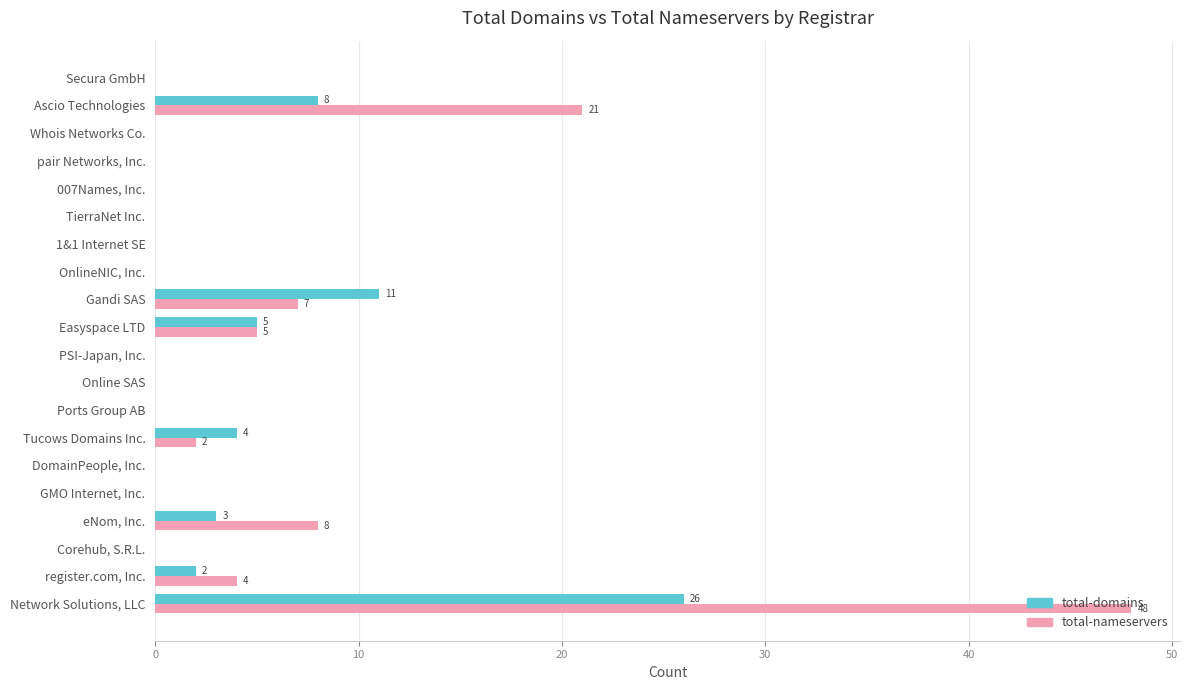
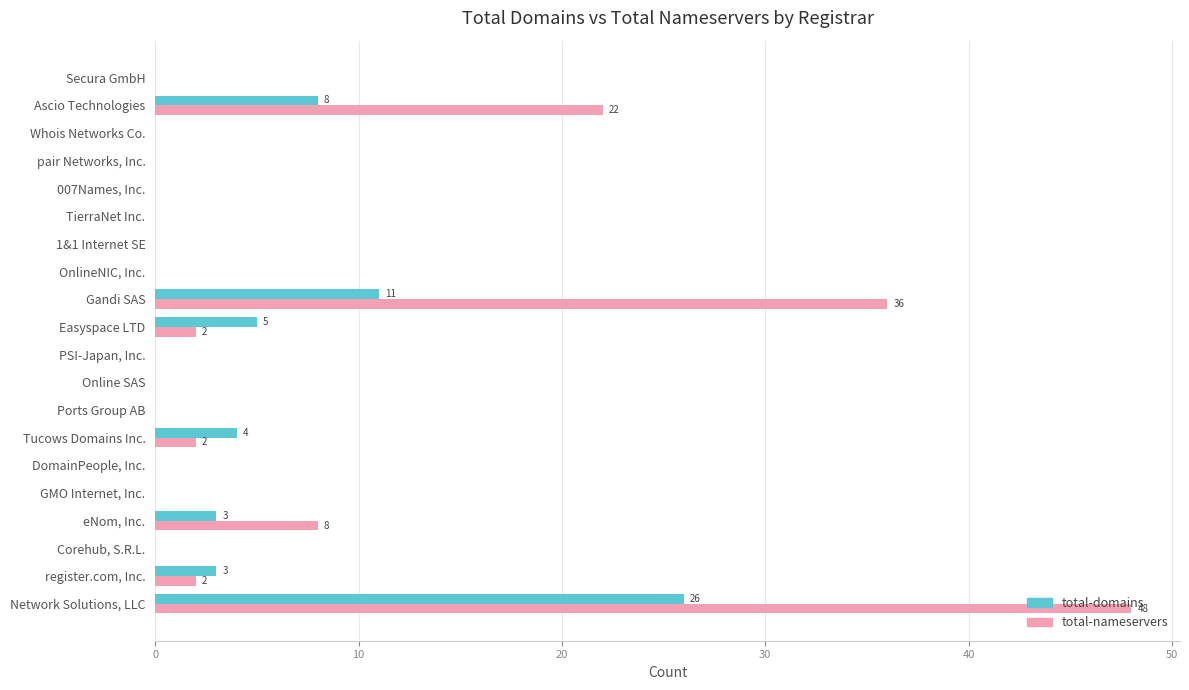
  {
    "total-domains": {
      "Ascio Technologies": 8,
      "Gandi SAS": 11,
      "Easyspace LTD": 5,
      "Tucows Domains Inc.": 4,
      "eNom, Inc.": 3,
-     "register.com, Inc.": 2,
+     "register.com, Inc.": 3,
      "Network Solutions, LLC": 26
    },
    "total-nameservers": {
-     "Ascio Technologies": 21,
-     "Gandi SAS": 7,
-     "Easyspace LTD": 5,
+     "Ascio Technologies": 22,
+     "Gandi SAS": 36,
+     "Easyspace LTD": 2,
      "Tucows Domains Inc.": 2,
      "eNom, Inc.": 8,
-     "register.com, Inc.": 4,
+     "register.com, Inc.": 2,
      "Network Solutions, LLC": 48
    }
  }
